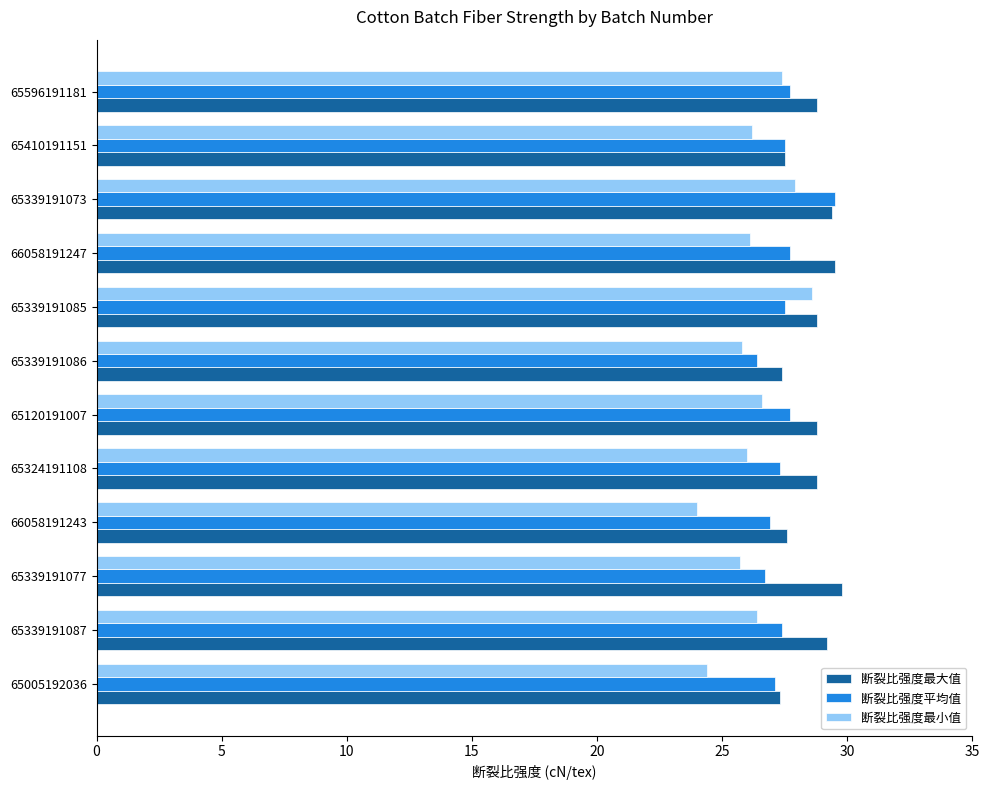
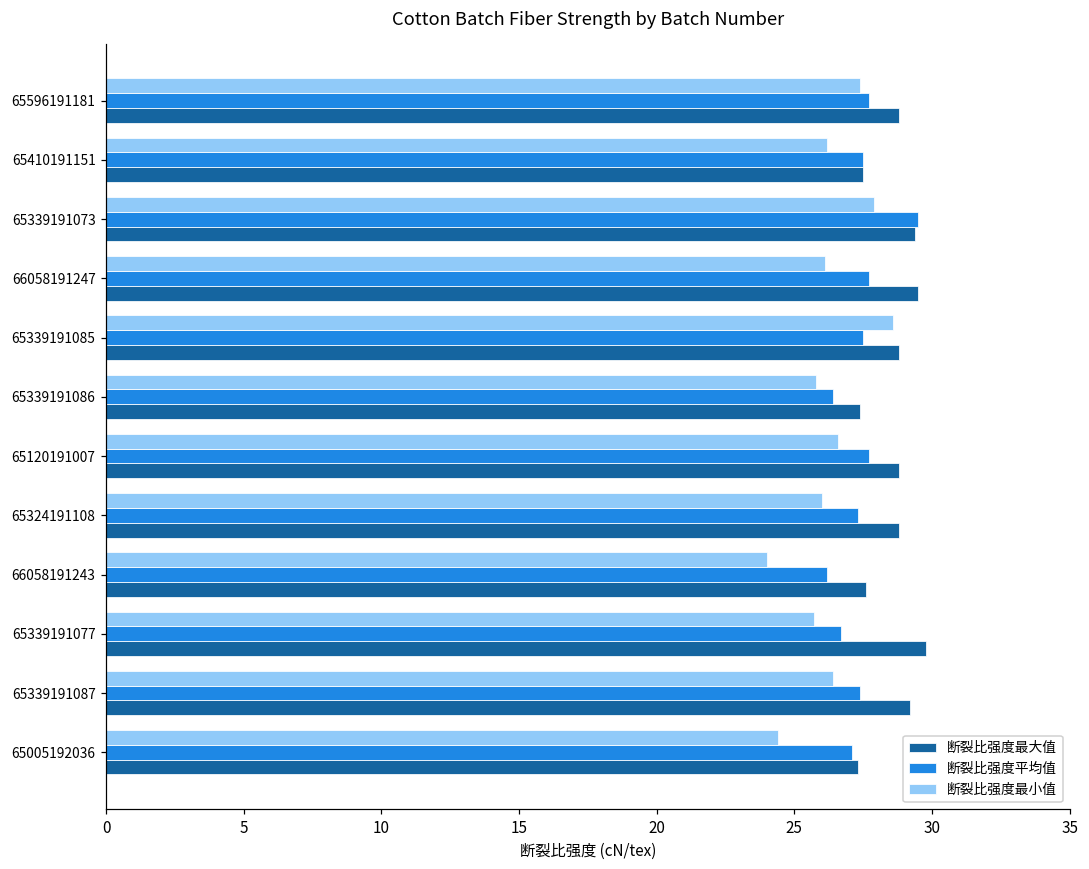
  {
    "断裂比强度最大值": {
      "65596191181": 28.8,
      "65410191151": 27.5,
      "65339191073": 29.4,
      "66058191247": 29.5,
      "65339191085": 28.8,
      "65339191086": 27.4,
      "65120191007": 28.8,
      "65324191108": 28.8,
      "66058191243": 27.6,
      "65339191077": 29.8,
      "65339191087": 29.2,
      "65005192036": 27.3
    },
    "断裂比强度平均值": {
      "65596191181": 27.7,
      "65410191151": 27.5,
      "65339191073": 29.5,
      "66058191247": 27.7,
      "65339191085": 27.5,
      "65339191086": 26.4,
      "65120191007": 27.7,
      "65324191108": 27.3,
-     "66058191243": 26.9,
+     "66058191243": 26.2,
      "65339191077": 26.7,
      "65339191087": 27.4,
      "65005192036": 27.1
    },
    "断裂比强度最小值": {
      "65596191181": 27.4,
      "65410191151": 26.2,
      "65339191073": 27.9,
      "66058191247": 26.1,
      "65339191085": 28.6,
      "65339191086": 25.8,
      "65120191007": 26.6,
      "65324191108": 26.0,
      "66058191243": 24.0,
      "65339191077": 25.7,
      "65339191087": 26.4,
      "65005192036": 24.4
    }
  }
